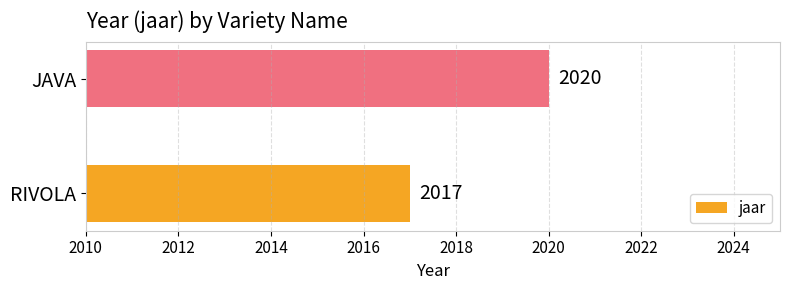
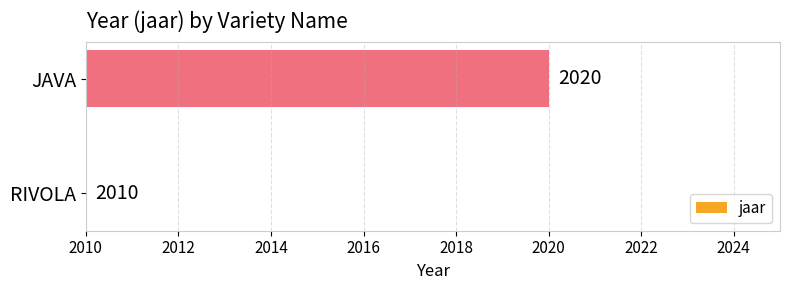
  {
    "JAVA": 2020,
-   "RIVOLA": 2017
+   "RIVOLA": 2010
  }
